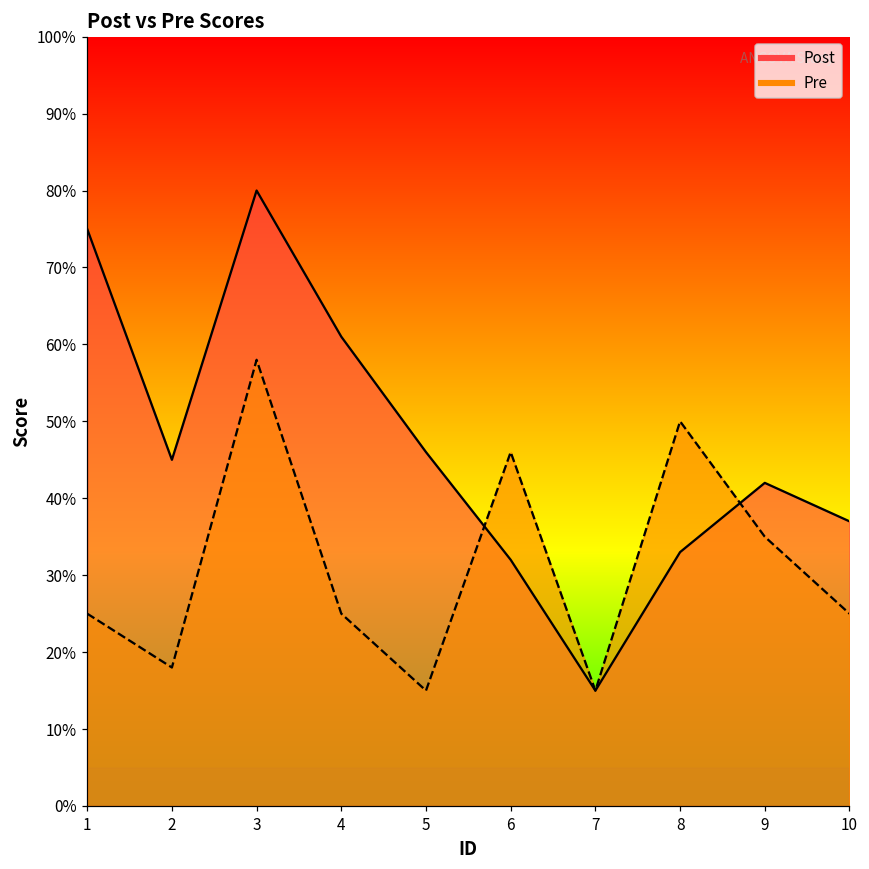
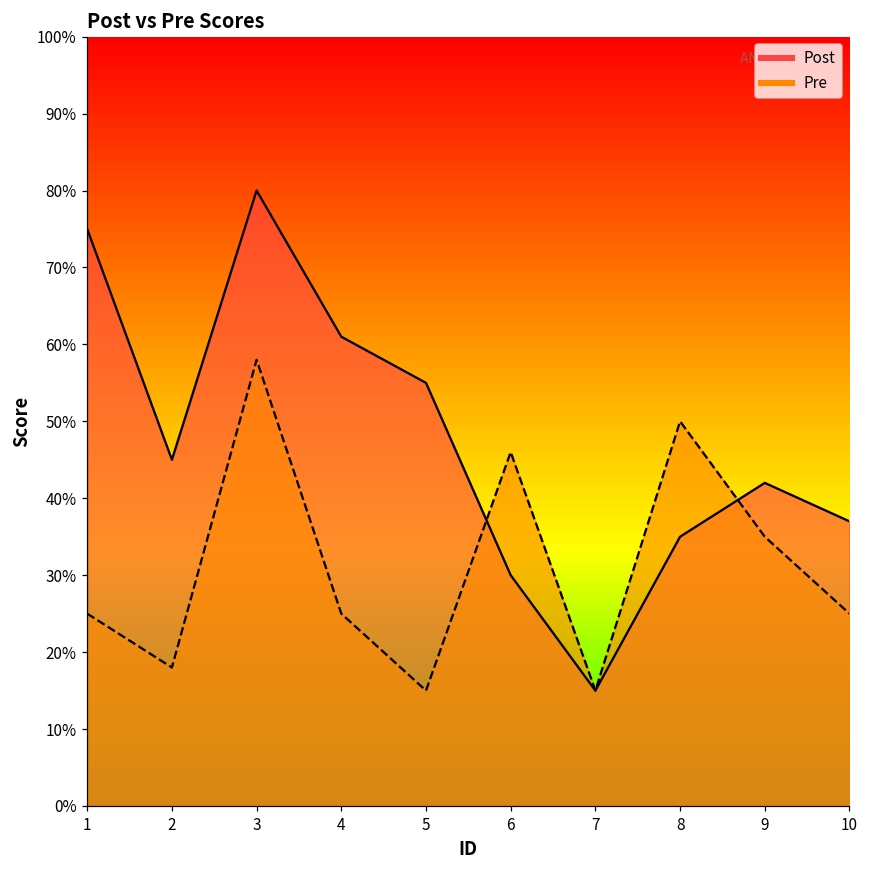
  {
    "Post": {
      "1": "75%",
      "2": "45%",
      "3": "80%",
      "4": "61%",
-     "5": "46%",
-     "6": "32%",
-     "8": "33%",
+     "5": "55%",
+     "6": "30%",
+     "8": "35%",
      "9": "42%",
      "10": "37%"
    },
    "Pre": {
      "1": "25%",
      "2": "18%",
      "3": "58%",
      "4": "25%",
      "5": "15%",
      "6": "46%",
      "8": "50%",
      "9": "35%",
      "10": "25%"
    }
  }
